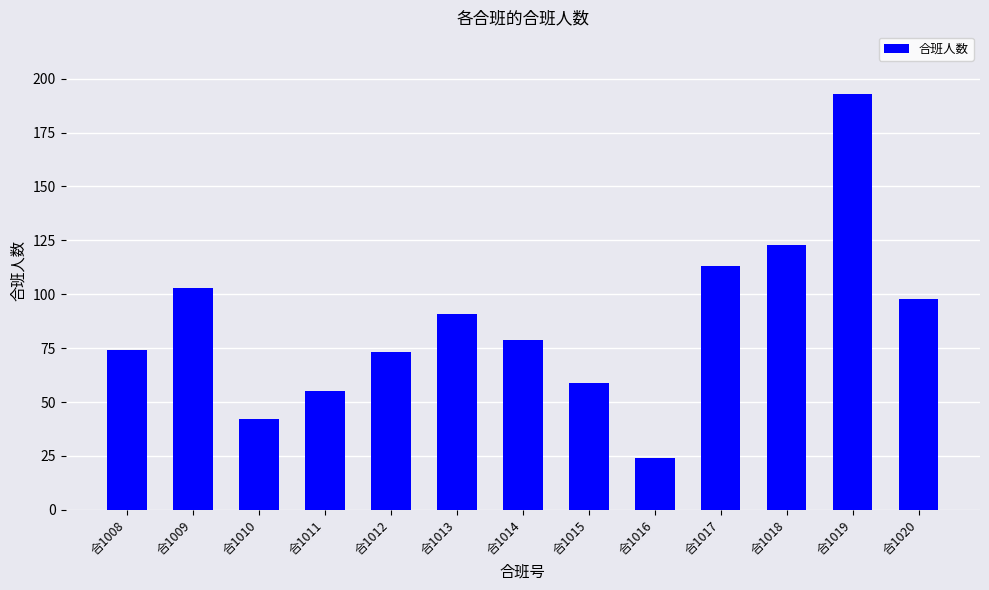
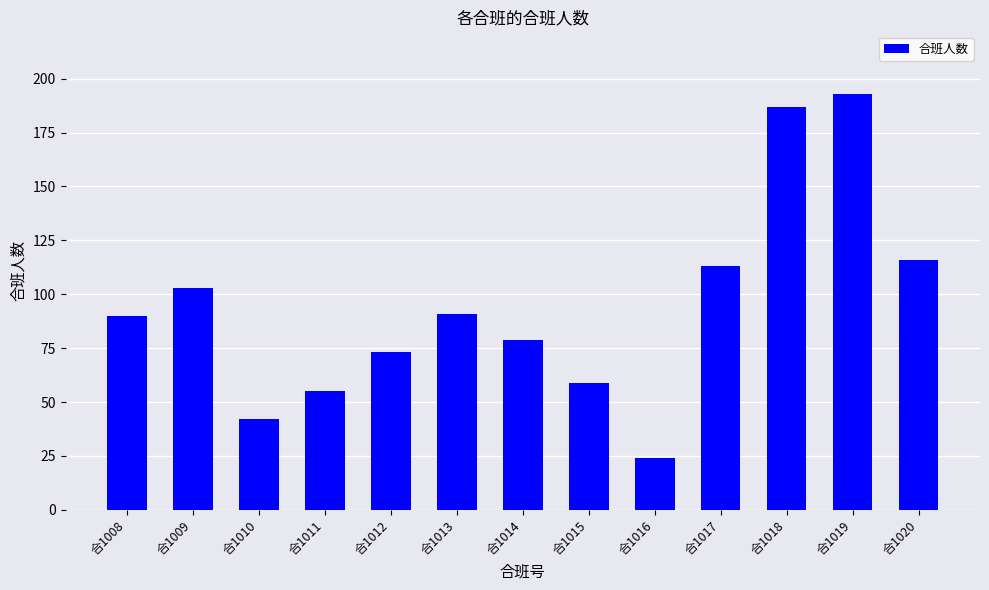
  {
-   "合1008": 74,
+   "合1008": 90,
    "合1009": 103,
    "合1010": 42,
    "合1011": 55,
    "合1012": 73,
    "合1013": 91,
    "合1014": 79,
    "合1015": 59,
    "合1016": 24,
    "合1017": 113,
-   "合1018": 123,
+   "合1018": 187,
    "合1019": 193,
-   "合1020": 98
+   "合1020": 116
  }
